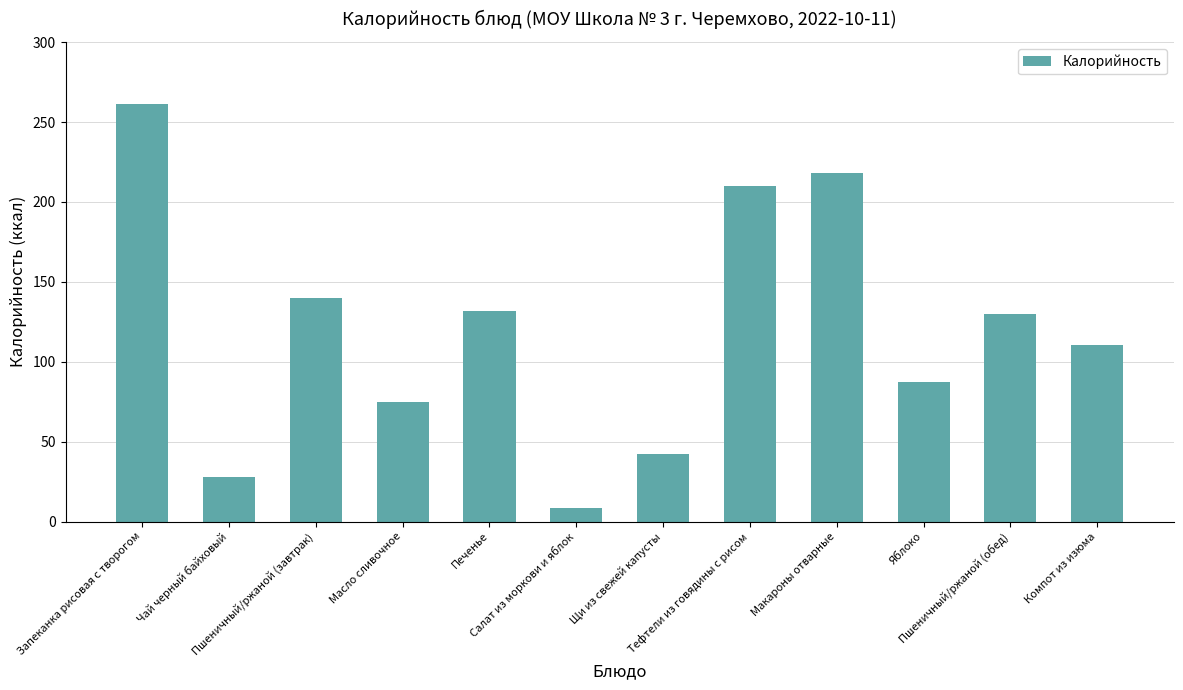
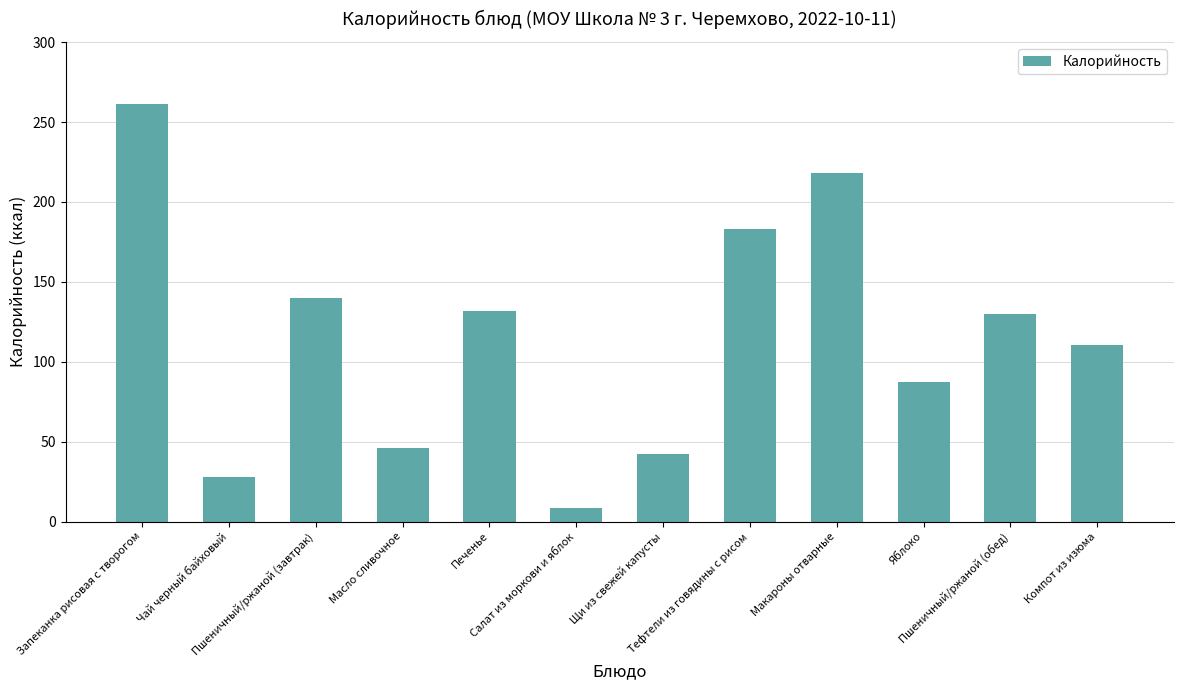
  {
    "Запеканка рисовая с творогом": 261,
    "Чай черный байховый": 28,
    "Пшеничный/ржаной (завтрак)": 140,
-   "Масло сливочное": 75,
+   "Масло сливочное": 46,
    "Печенье": 132,
    "Салат из моркови и яблок": 9,
    "Щи из свежей капусты": 42,
-   "Тефтели из говядины с рисом": 210,
+   "Тефтели из говядины с рисом": 183,
    "Макароны отварные": 218,
    "Яблоко": 87,
    "Пшеничный/ржаной (обед)": 130,
    "Компот из изюма": 110
  }
